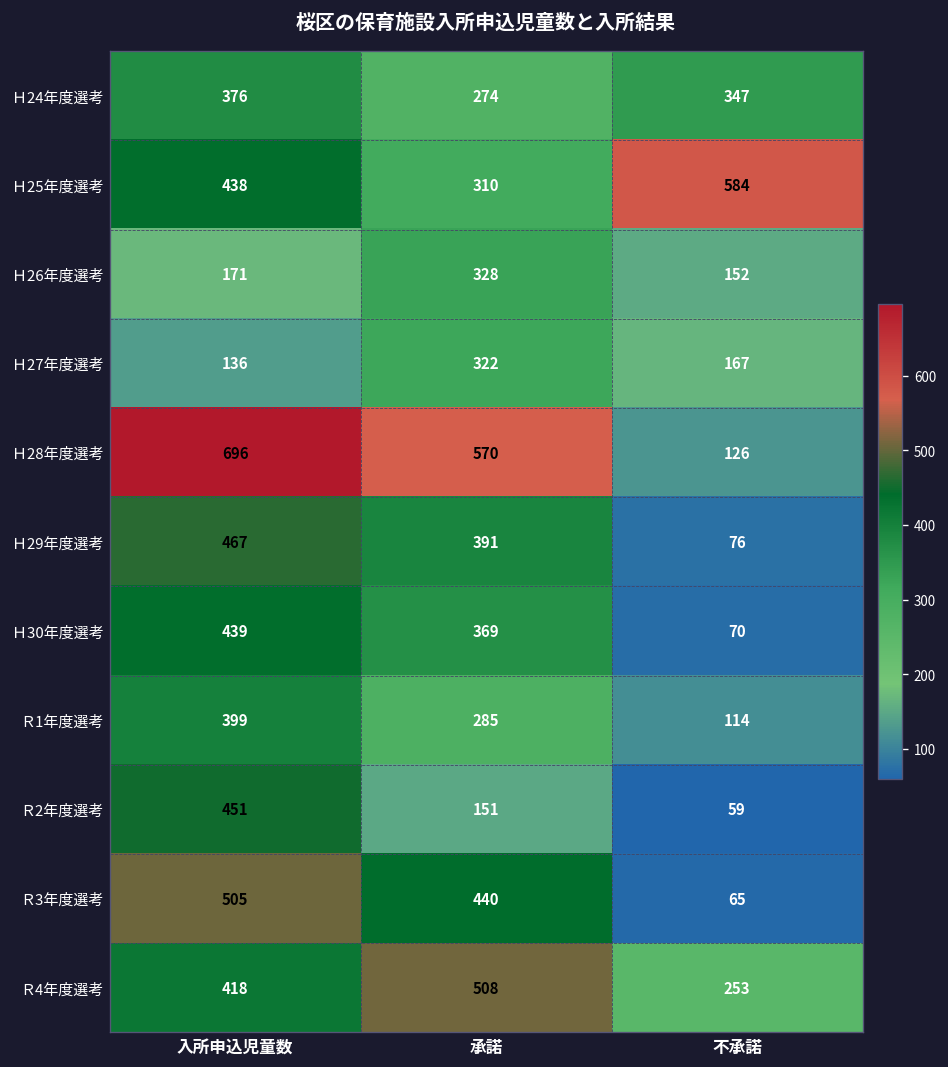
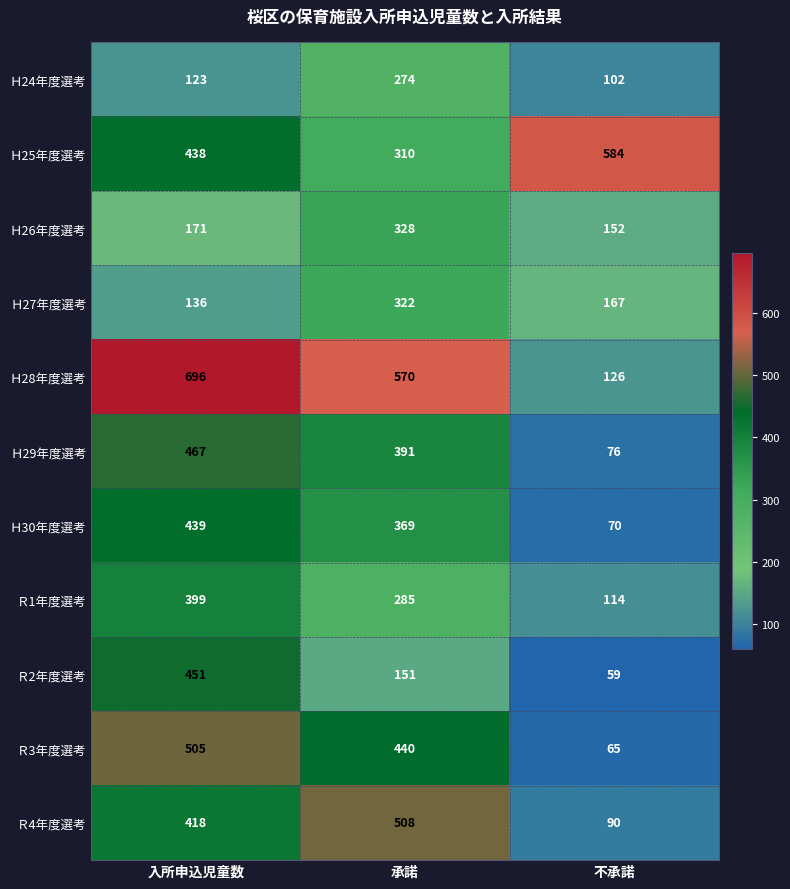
  {
    "Ｈ24年度選考": {
-     "入所申込児童数": 376,
+     "入所申込児童数": 123,
      "承諾": 274,
-     "不承諾": 347
+     "不承諾": 102
    },
    "Ｈ25年度選考": {
      "入所申込児童数": 438,
      "承諾": 310,
      "不承諾": 584
    },
    "Ｈ26年度選考": {
      "入所申込児童数": 171,
      "承諾": 328,
      "不承諾": 152
    },
    "Ｈ27年度選考": {
      "入所申込児童数": 136,
      "承諾": 322,
      "不承諾": 167
    },
    "Ｈ28年度選考": {
      "入所申込児童数": 696,
      "承諾": 570,
      "不承諾": 126
    },
    "Ｈ29年度選考": {
      "入所申込児童数": 467,
      "承諾": 391,
      "不承諾": 76
    },
    "Ｈ30年度選考": {
      "入所申込児童数": 439,
      "承諾": 369,
      "不承諾": 70
    },
    "Ｒ1年度選考": {
      "入所申込児童数": 399,
      "承諾": 285,
      "不承諾": 114
    },
    "Ｒ2年度選考": {
      "入所申込児童数": 451,
      "承諾": 151,
      "不承諾": 59
    },
    "Ｒ3年度選考": {
      "入所申込児童数": 505,
      "承諾": 440,
      "不承諾": 65
    },
    "Ｒ4年度選考": {
      "入所申込児童数": 418,
      "承諾": 508,
-     "不承諾": 253
+     "不承諾": 90
    }
  }
